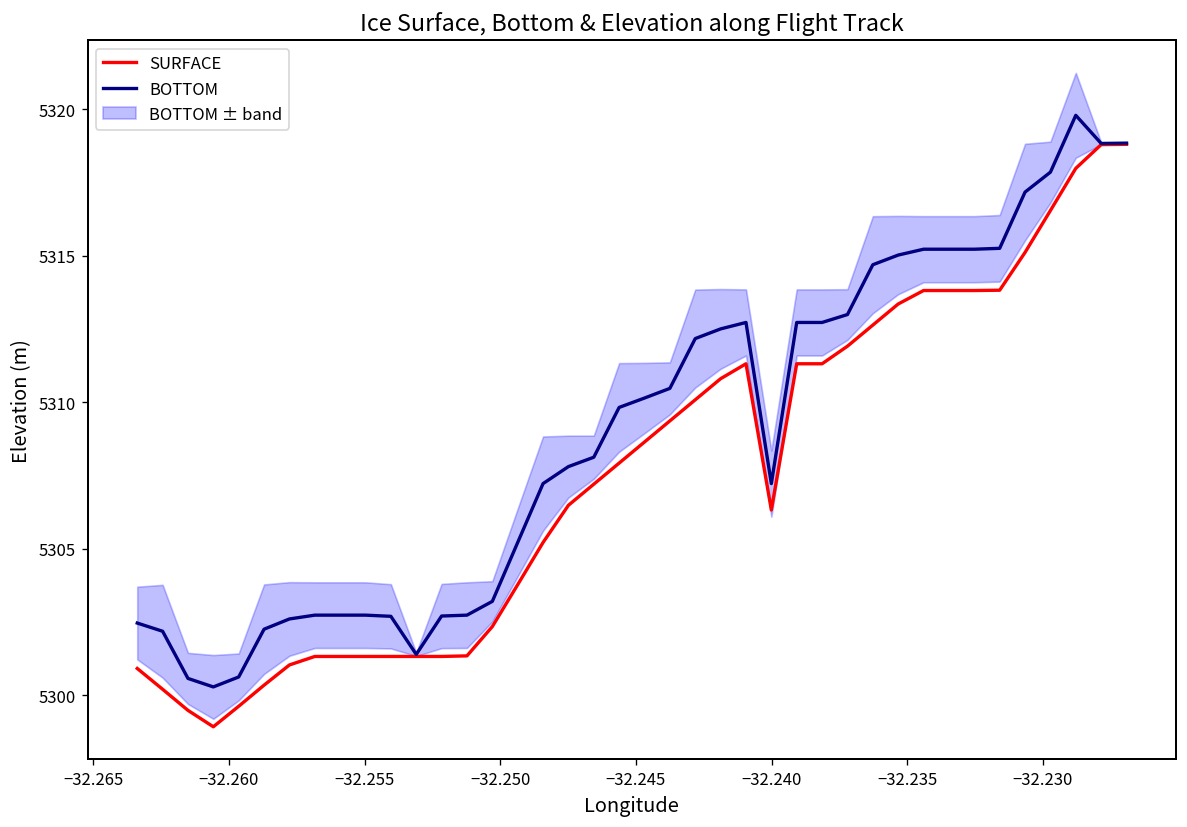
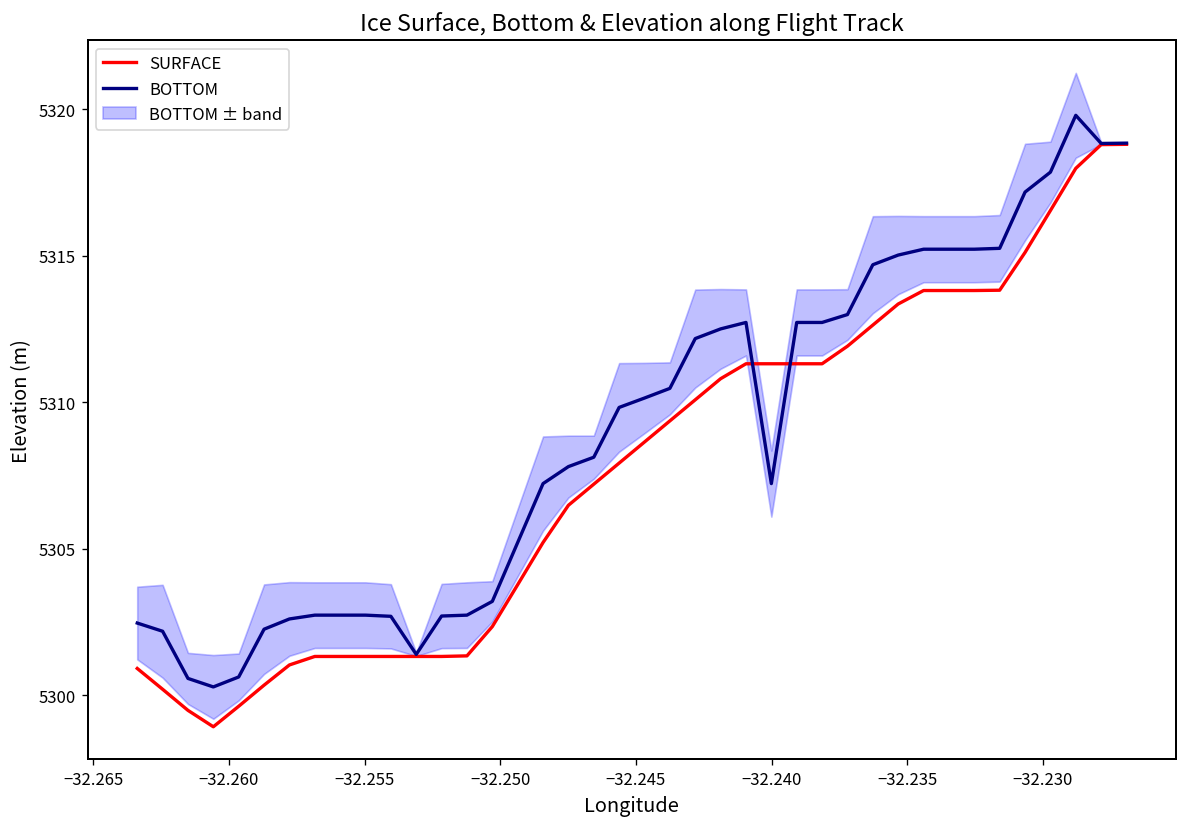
  {
    "SURFACE": {
-     "−32.240": 5306.3
+     "−32.240": 5311.3
    },
    "BOTTOM": {
      "−32.240": 5307.2
    }
  }
